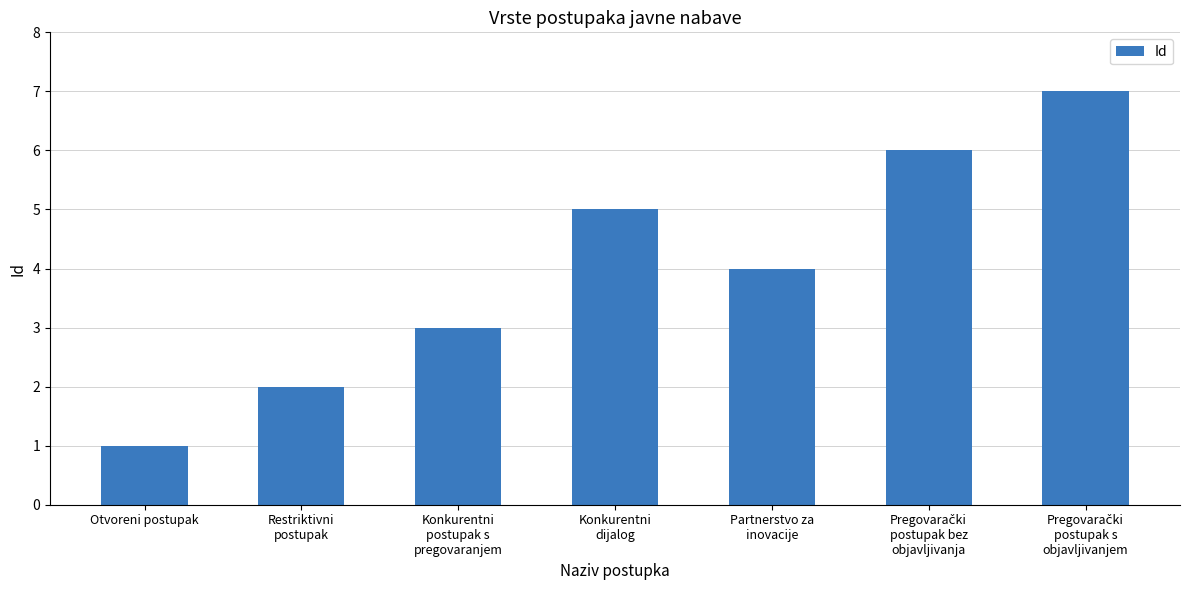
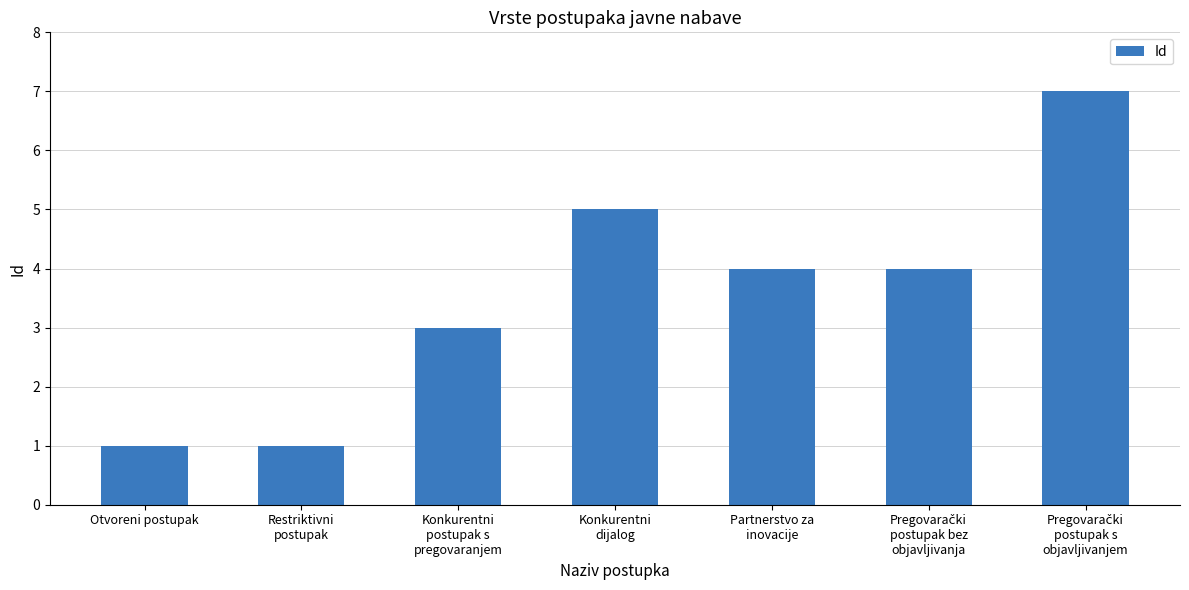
  {
    "Otvoreni postupak": 1,
-   "Restriktivni postupak": 2,
+   "Restriktivni postupak": 1,
    "Konkurentni postupak s pregovaranjem": 3,
    "Konkurentni dijalog": 5,
    "Partnerstvo za inovacije": 4,
-   "Pregovarački postupak bez objavljivanja": 6,
+   "Pregovarački postupak bez objavljivanja": 4,
    "Pregovarački postupak s objavljivanjem": 7
  }
